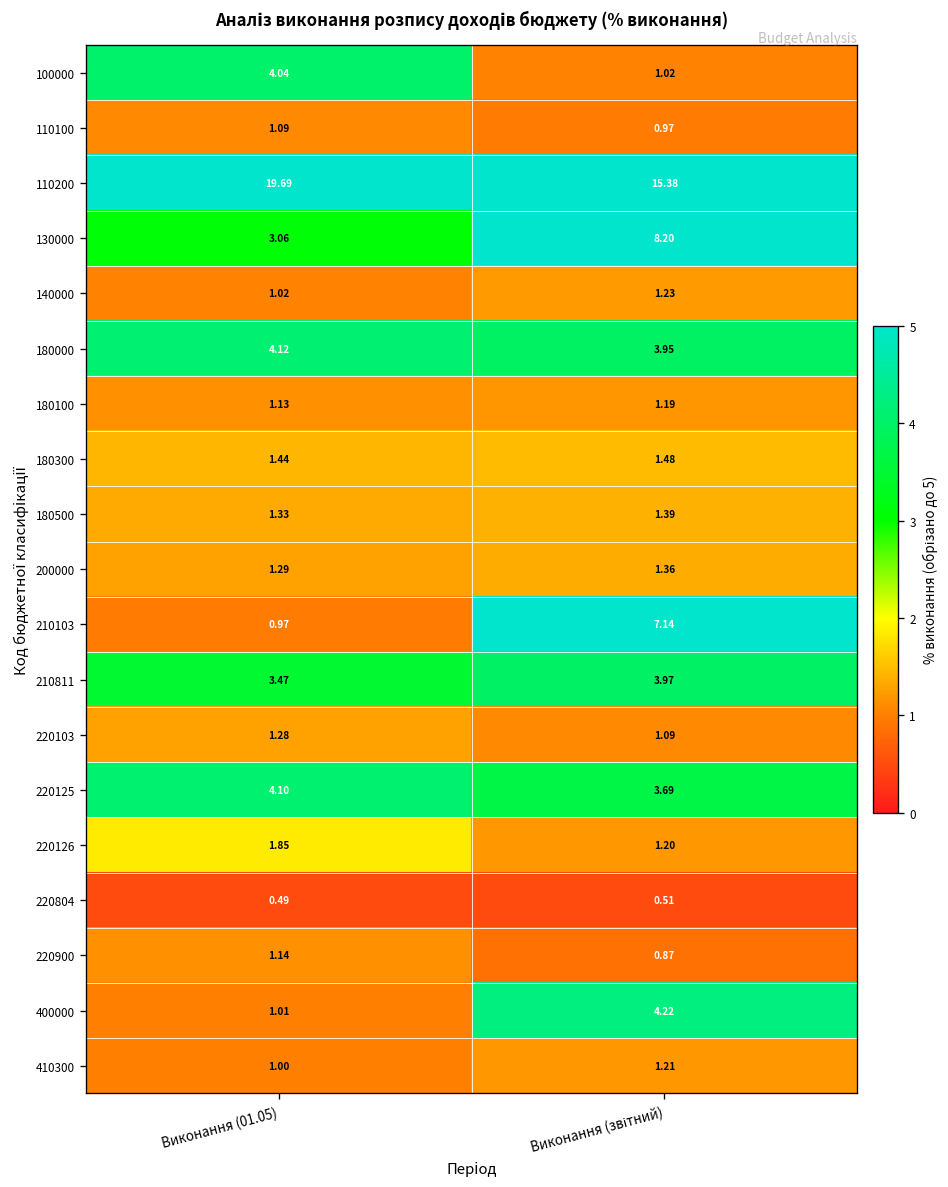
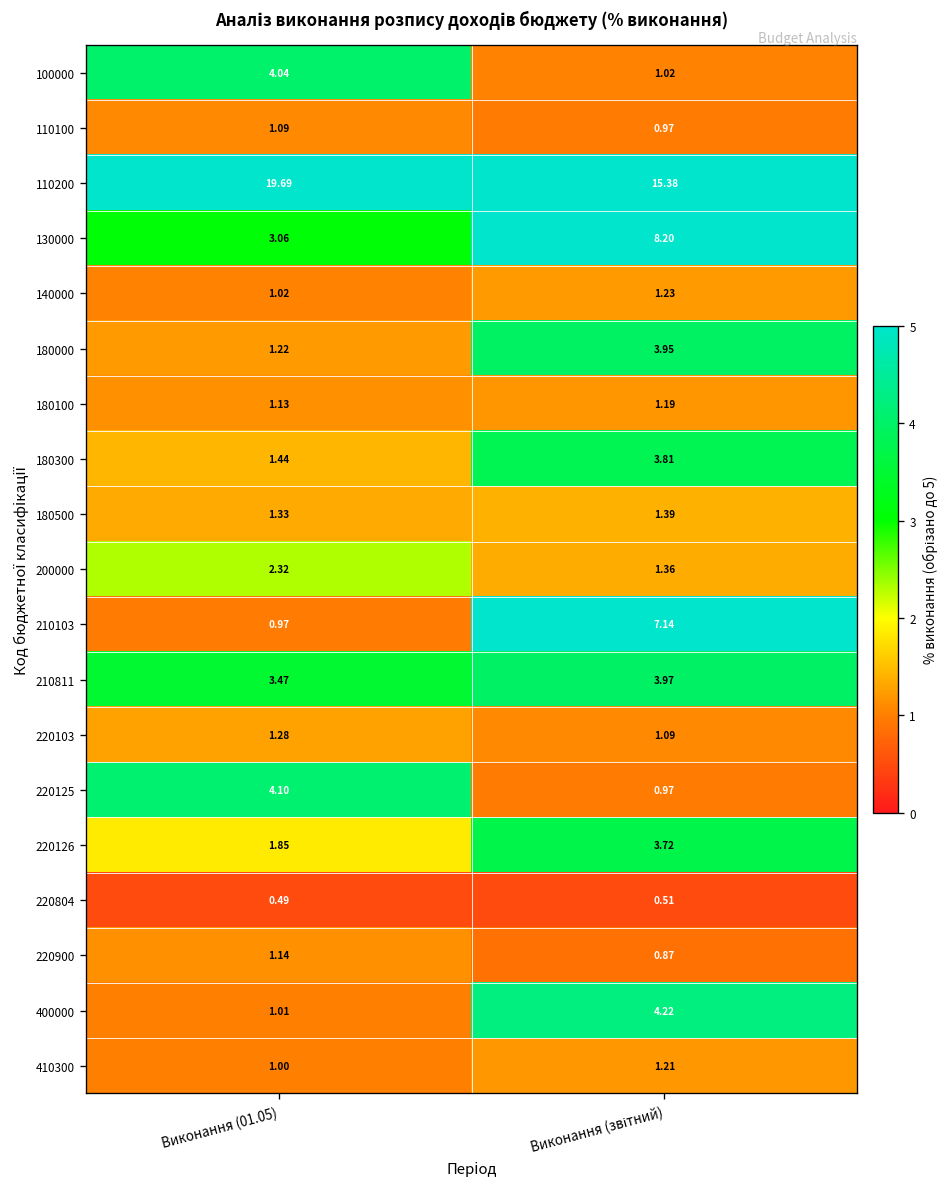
  {
    "100000": {
      "Виконання (01.05)": 4.04,
      "Виконання (звітний)": 1.02
    },
    "110100": {
      "Виконання (01.05)": 1.09,
      "Виконання (звітний)": 0.97
    },
    "110200": {
      "Виконання (01.05)": 19.69,
      "Виконання (звітний)": 15.38
    },
    "130000": {
      "Виконання (01.05)": 3.06,
      "Виконання (звітний)": 8.20
    },
    "140000": {
      "Виконання (01.05)": 1.02,
      "Виконання (звітний)": 1.23
    },
    "180000": {
-     "Виконання (01.05)": 4.12,
+     "Виконання (01.05)": 1.22,
      "Виконання (звітний)": 3.95
    },
    "180100": {
      "Виконання (01.05)": 1.13,
      "Виконання (звітний)": 1.19
    },
    "180300": {
      "Виконання (01.05)": 1.44,
-     "Виконання (звітний)": 1.48
+     "Виконання (звітний)": 3.81
    },
    "180500": {
      "Виконання (01.05)": 1.33,
      "Виконання (звітний)": 1.39
    },
    "200000": {
-     "Виконання (01.05)": 1.29,
+     "Виконання (01.05)": 2.32,
      "Виконання (звітний)": 1.36
    },
    "210103": {
      "Виконання (01.05)": 0.97,
      "Виконання (звітний)": 7.14
    },
    "210811": {
      "Виконання (01.05)": 3.47,
      "Виконання (звітний)": 3.97
    },
    "220103": {
      "Виконання (01.05)": 1.28,
      "Виконання (звітний)": 1.09
    },
    "220125": {
      "Виконання (01.05)": 4.10,
-     "Виконання (звітний)": 3.69
+     "Виконання (звітний)": 0.97
    },
    "220126": {
      "Виконання (01.05)": 1.85,
-     "Виконання (звітний)": 1.20
+     "Виконання (звітний)": 3.72
    },
    "220804": {
      "Виконання (01.05)": 0.49,
      "Виконання (звітний)": 0.51
    },
    "220900": {
      "Виконання (01.05)": 1.14,
      "Виконання (звітний)": 0.87
    },
    "400000": {
      "Виконання (01.05)": 1.01,
      "Виконання (звітний)": 4.22
    },
    "410300": {
      "Виконання (01.05)": 1.00,
      "Виконання (звітний)": 1.21
    }
  }
